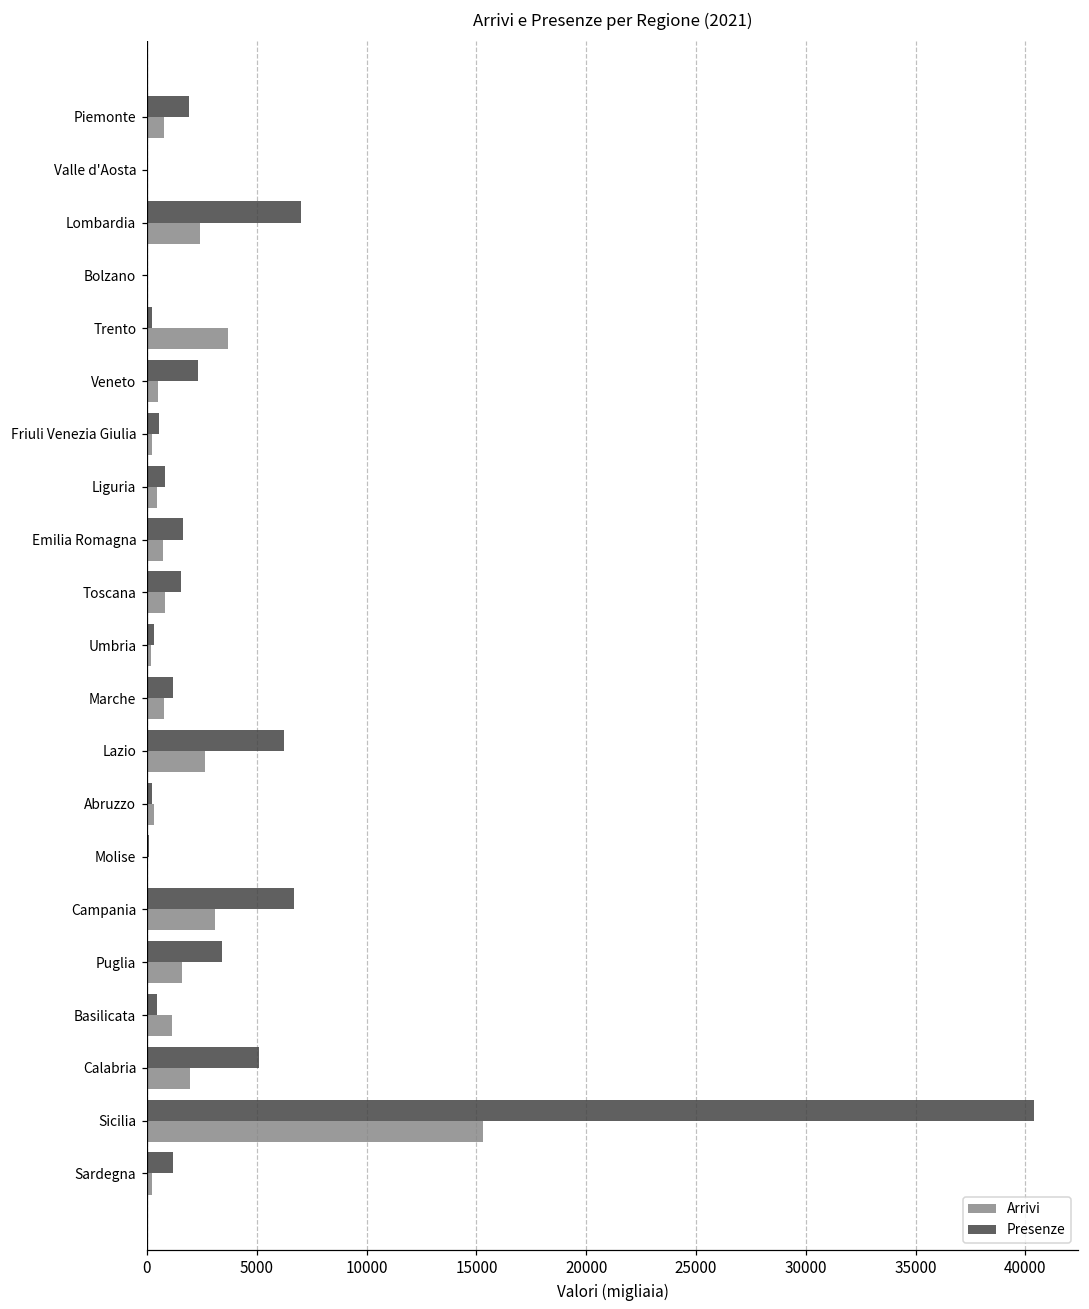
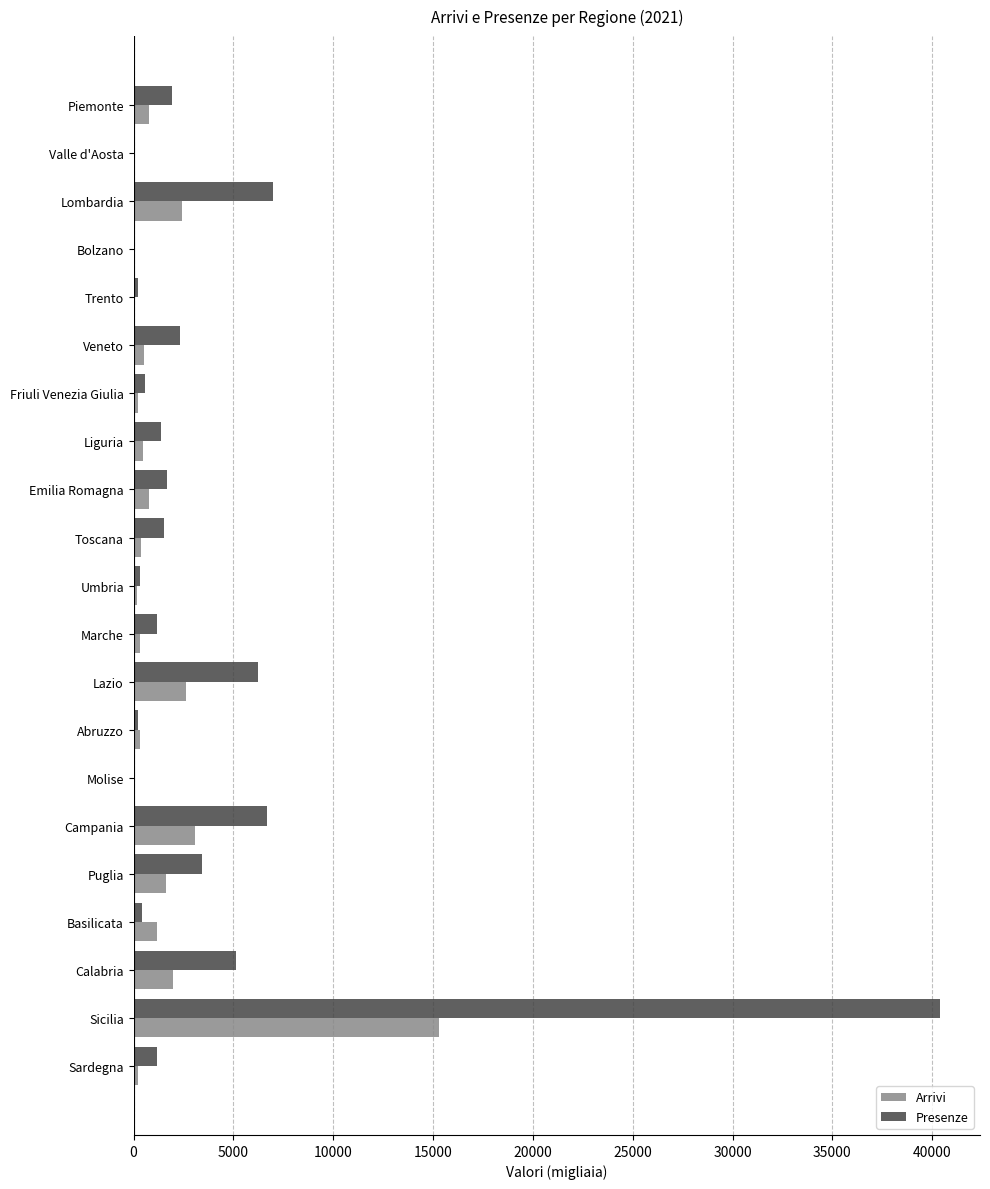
  {
    "Arrivi": {
      "Piemonte": 800,
      "Lombardia": 2400,
-     "Trento": 3700,
+     "Trento": 100,
      "Veneto": 500,
      "Friuli Venezia Giulia": 200,
      "Liguria": 500,
      "Emilia Romagna": 800,
-     "Toscana": 800,
+     "Toscana": 400,
      "Umbria": 200,
-     "Marche": 800,
+     "Marche": 300,
      "Lazio": 2600,
      "Abruzzo": 300,
      "Campania": 3100,
      "Puglia": 1600,
      "Basilicata": 1200,
      "Calabria": 2000,
      "Sicilia": 15300,
      "Sardegna": 200
    },
    "Presenze": {
      "Piemonte": 1900,
      "Lombardia": 7000,
      "Trento": 200,
      "Veneto": 2300,
      "Friuli Venezia Giulia": 600,
-     "Liguria": 800,
+     "Liguria": 1400,
      "Emilia Romagna": 1700,
      "Toscana": 1500,
      "Umbria": 300,
      "Marche": 1200,
      "Lazio": 6200,
      "Abruzzo": 200,
      "Campania": 6700,
      "Puglia": 3400,
      "Basilicata": 400,
      "Calabria": 5100,
      "Sicilia": 40400,
      "Sardegna": 1200
    }
  }
